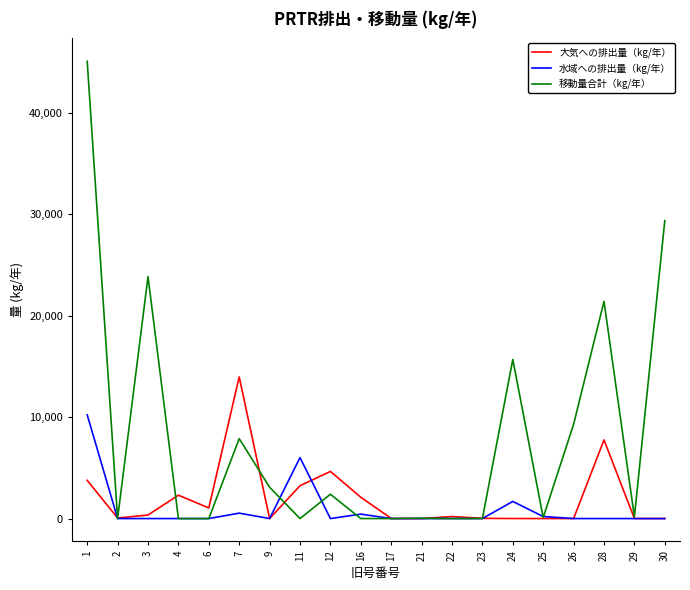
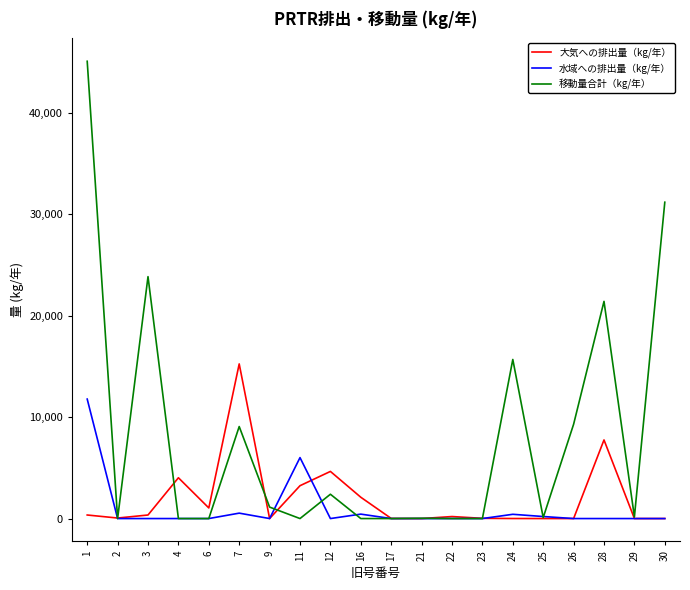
  {
    "大気への排出量（kg/年）": {
-     "1": "3,800",
+     "1": "400",
      "3": "400",
-     "4": "2,300",
+     "4": "4,000",
      "6": "1,000",
-     "7": "14,000",
+     "7": "15,300",
      "11": "3,200",
      "12": "4,600",
      "16": "2,100",
      "24": "0",
      "28": "7,800"
    },
    "水域への排出量（kg/年）": {
-     "1": "10,200",
+     "1": "11,800",
      "3": "0",
      "7": "500",
      "11": "6,000",
      "12": "0",
      "16": "400",
-     "24": "1,700",
+     "24": "400",
      "28": "0"
    },
    "移動量合計（kg/年）": {
      "1": "45,100",
      "3": "23,900",
-     "7": "7,900",
-     "9": "3,100",
+     "7": "9,100",
+     "9": "1,100",
      "11": "0",
      "12": "2,400",
      "16": "0",
      "24": "15,700",
      "26": "9,300",
      "28": "21,400",
-     "30": "29,400"
+     "30": "31,200"
    }
  }
